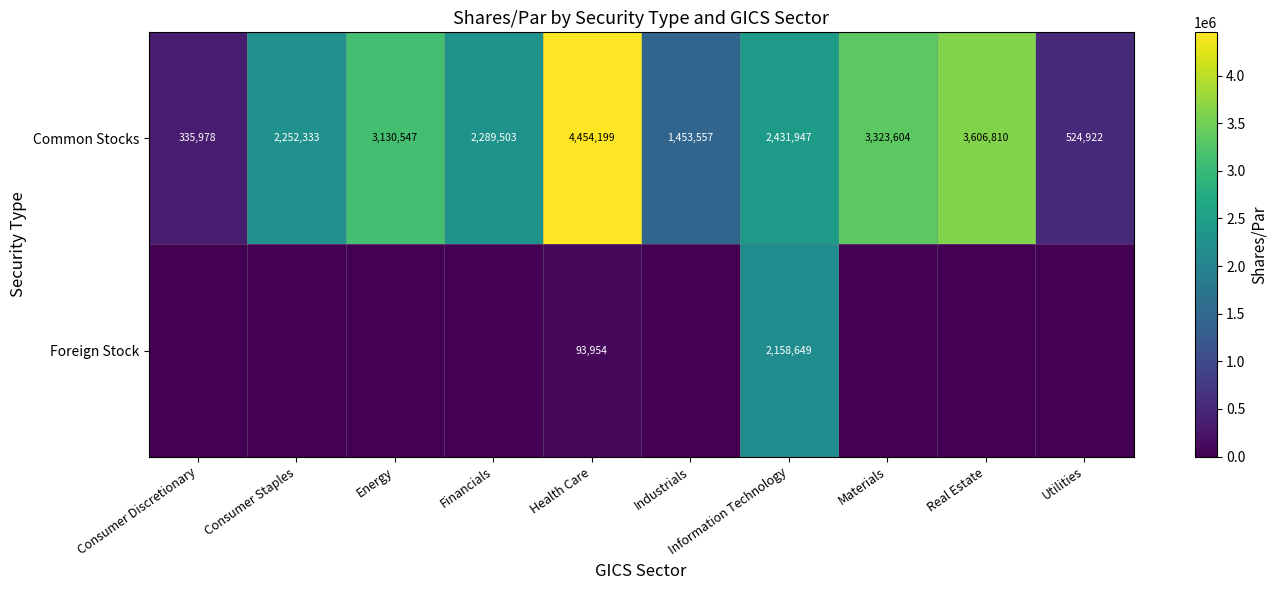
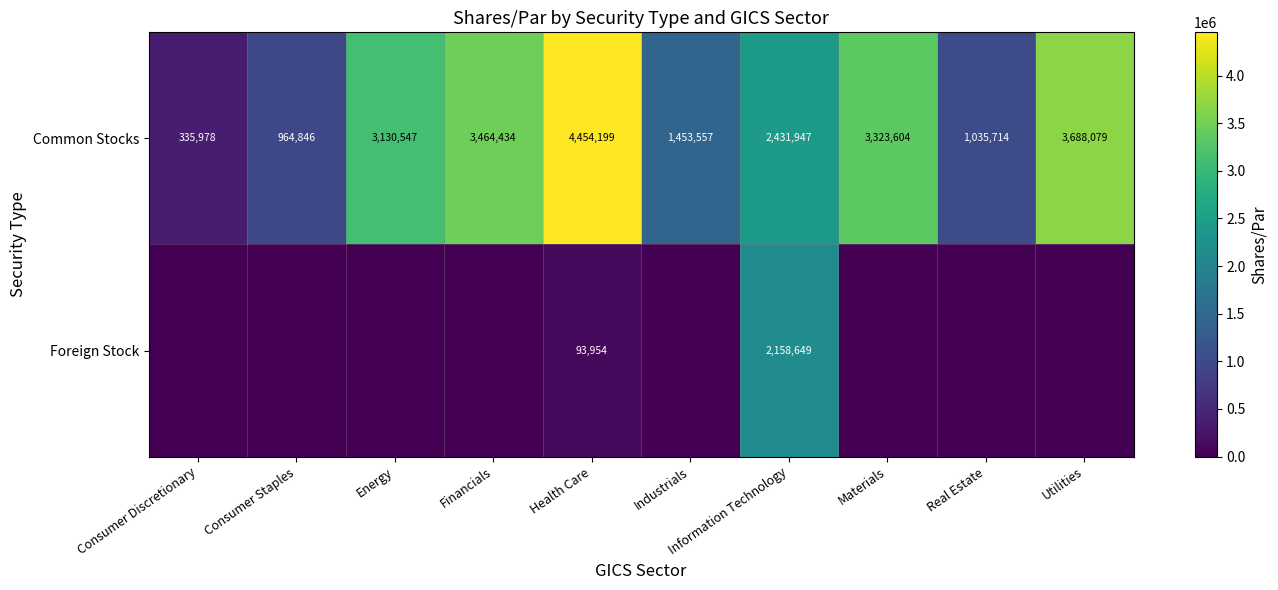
  {
    "Common Stocks": {
      "Consumer Discretionary": "335,978",
-     "Consumer Staples": "2,252,333",
+     "Consumer Staples": "964,846",
      "Energy": "3,130,547",
-     "Financials": "2,289,503",
+     "Financials": "3,464,434",
      "Health Care": "4,454,199",
      "Industrials": "1,453,557",
      "Information Technology": "2,431,947",
      "Materials": "3,323,604",
-     "Real Estate": "3,606,810",
-     "Utilities": "524,922"
+     "Real Estate": "1,035,714",
+     "Utilities": "3,688,079"
    },
    "Foreign Stock": {
      "Health Care": "93,954",
      "Information Technology": "2,158,649"
    }
  }
